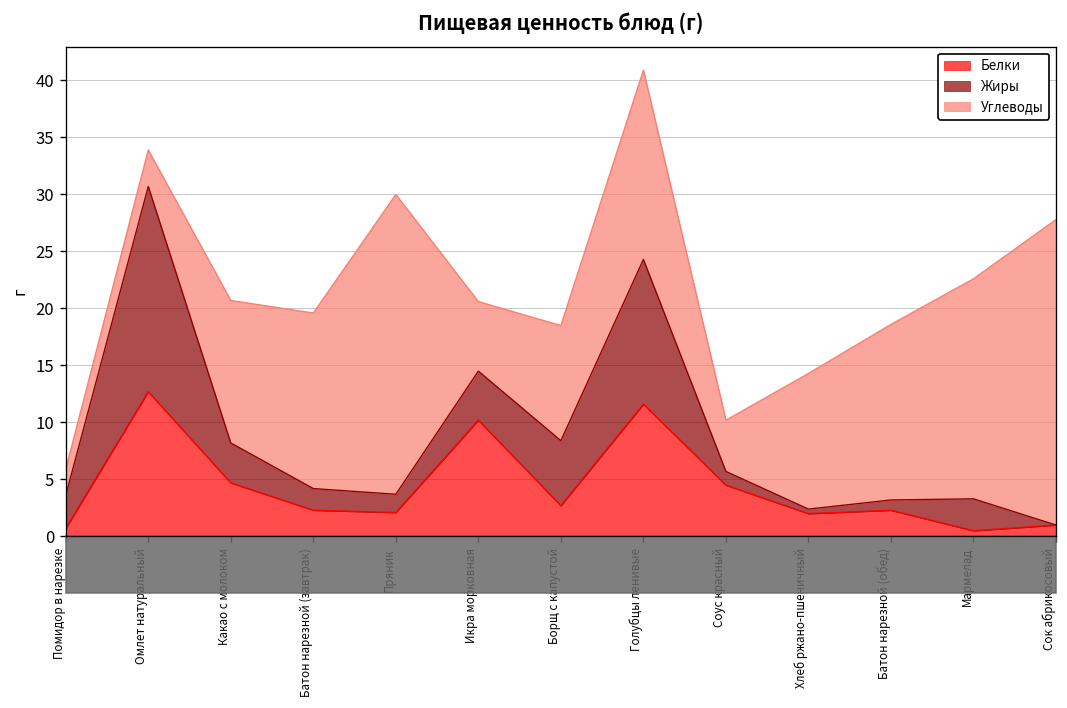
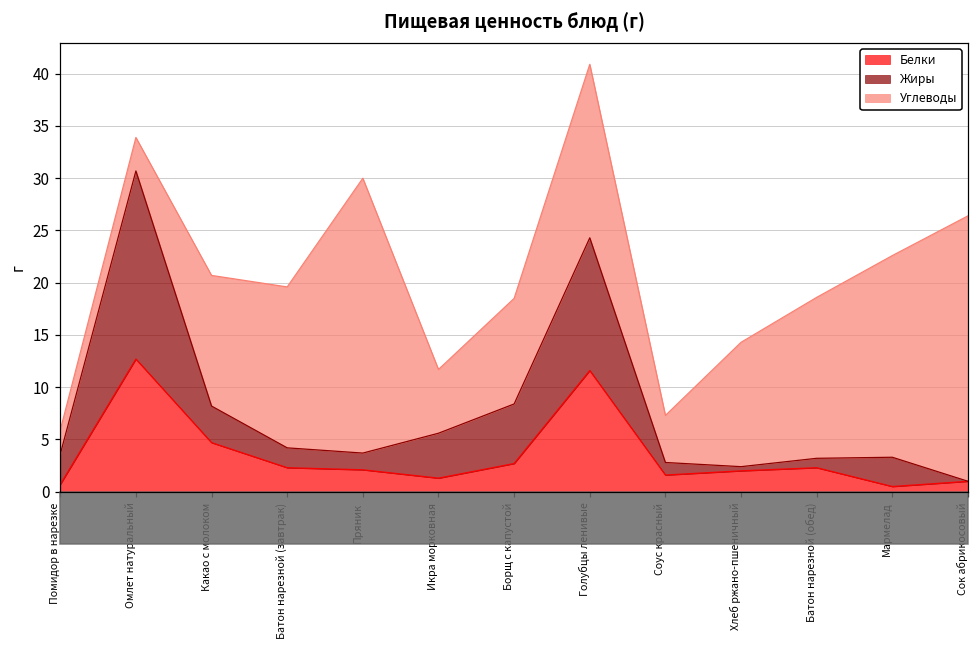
  {
    "Белки": {
      "Помидор в нарезке": 1,
      "Омлет натуральный": 13,
      "Какао с молоком": 5,
      "Батон нарезной (завтрак)": 2,
-     "Икра морковная": 10,
+     "Икра морковная": 1,
      "Борщ с капустой": 3,
      "Голубцы ленивые": 12,
-     "Соус красный": 5,
+     "Соус красный": 2,
      "Хлеб ржано-пшеничный": 2,
      "Батон нарезной (обед)": 2,
      "Мармелад": 1
    },
    "Жиры": {
      "Помидор в нарезке": 3,
      "Омлет натуральный": 18,
      "Какао с молоком": 3,
      "Батон нарезной (завтрак)": 2,
      "Икра морковная": 4,
      "Борщ с капустой": 6,
      "Голубцы ленивые": 13,
      "Соус красный": 1,
      "Хлеб ржано-пшеничный": 0,
      "Батон нарезной (обед)": 1,
      "Мармелад": 3
    },
    "Углеводы": {
      "Помидор в нарезке": 2,
      "Омлет натуральный": 3,
      "Какао с молоком": 13,
      "Батон нарезной (завтрак)": 15,
      "Икра морковная": 6,
      "Борщ с капустой": 10,
      "Голубцы ленивые": 17,
      "Соус красный": 5,
      "Хлеб ржано-пшеничный": 12,
      "Батон нарезной (обед)": 15,
      "Мармелад": 19,
-     "Сок абрикосовый": 27
+     "Сок абрикосовый": 25
    }
  }
